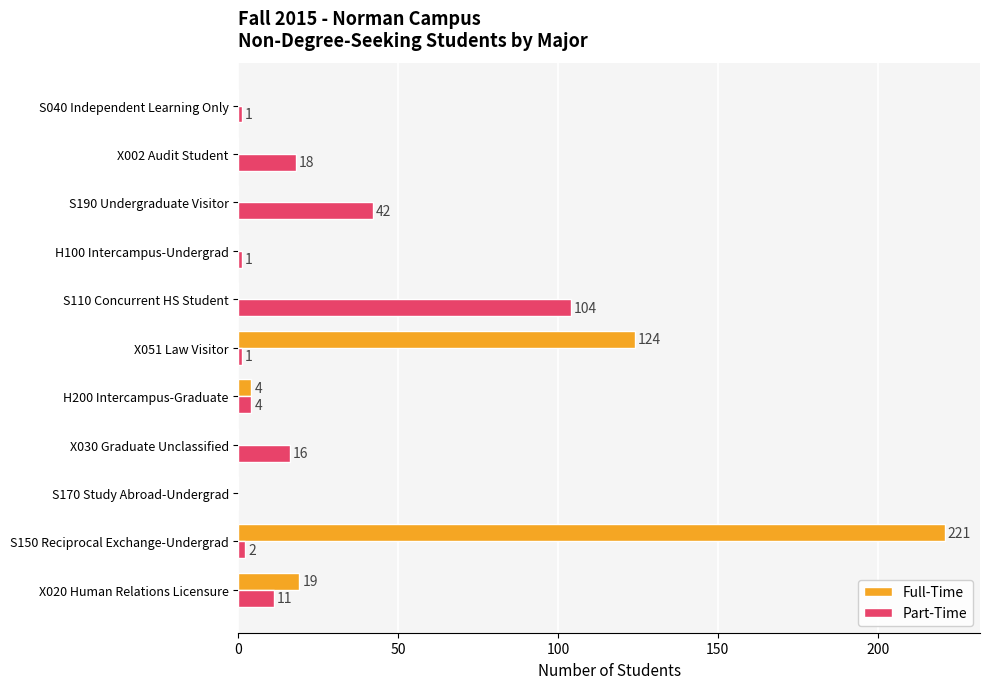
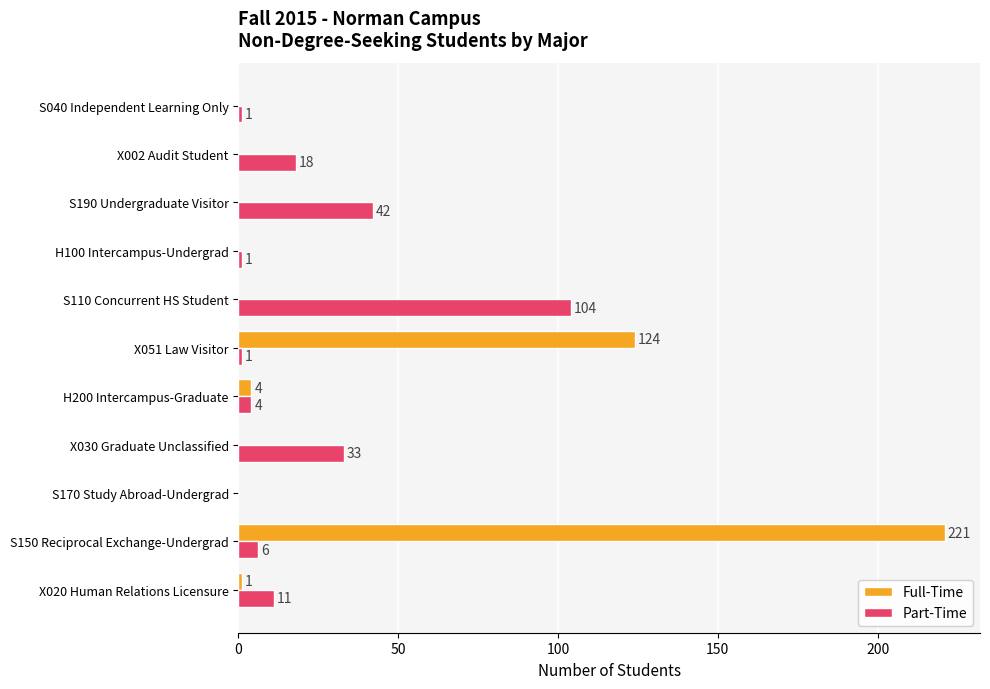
  {
    "Full-Time": {
      "X051 Law Visitor": 124,
      "H200 Intercampus-Graduate": 4,
      "S150 Reciprocal Exchange-Undergrad": 221,
-     "X020 Human Relations Licensure": 19
+     "X020 Human Relations Licensure": 1
    },
    "Part-Time": {
      "S040 Independent Learning Only": 1,
      "X002 Audit Student": 18,
      "S190 Undergraduate Visitor": 42,
      "H100 Intercampus-Undergrad": 1,
      "S110 Concurrent HS Student": 104,
      "X051 Law Visitor": 1,
      "H200 Intercampus-Graduate": 4,
-     "X030 Graduate Unclassified": 16,
-     "S150 Reciprocal Exchange-Undergrad": 2,
+     "X030 Graduate Unclassified": 33,
+     "S150 Reciprocal Exchange-Undergrad": 6,
      "X020 Human Relations Licensure": 11
    }
  }
